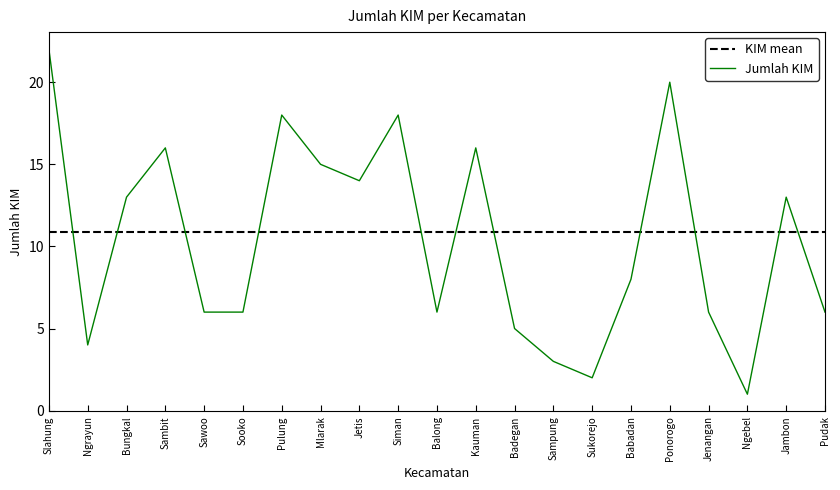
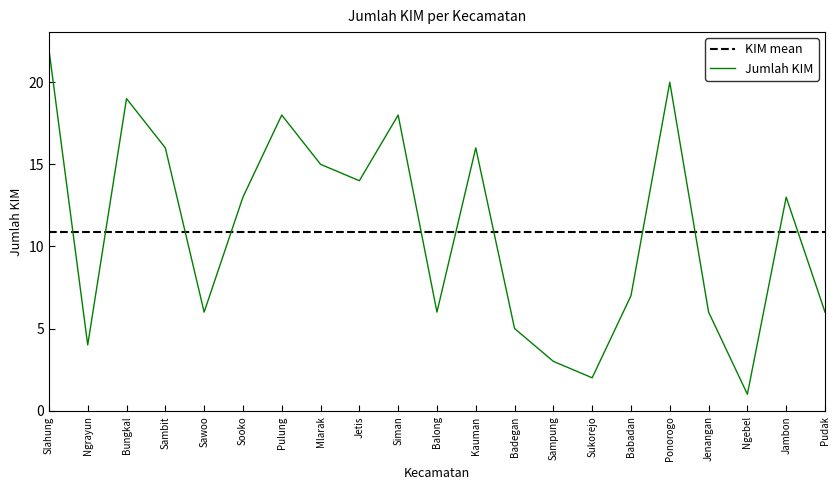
  {
    "KIM mean": {
      "Slahung": 11,
      "Ngrayun": 11,
      "Bungkal": 11,
      "Sambit": 11,
      "Sawoo": 11,
      "Sooko": 11,
      "Pulung": 11,
      "Mlarak": 11,
      "Jetis": 11,
      "Siman": 11,
      "Balong": 11,
      "Kauman": 11,
      "Badegan": 11,
      "Sampung": 11,
      "Sukorejo": 11,
      "Babadan": 11,
      "Ponorogo": 11,
      "Jenangan": 11,
      "Ngebel": 11,
      "Jambon": 11,
      "Pudak": 11
    },
    "Jumlah KIM": {
      "Slahung": 22,
      "Ngrayun": 4,
-     "Bungkal": 13,
+     "Bungkal": 19,
      "Sambit": 16,
      "Sawoo": 6,
-     "Sooko": 6,
+     "Sooko": 13,
      "Pulung": 18,
      "Mlarak": 15,
      "Jetis": 14,
      "Siman": 18,
      "Balong": 6,
      "Kauman": 16,
      "Badegan": 5,
      "Sampung": 3,
      "Sukorejo": 2,
-     "Babadan": 8,
+     "Babadan": 7,
      "Ponorogo": 20,
      "Jenangan": 6,
      "Ngebel": 1,
      "Jambon": 13,
      "Pudak": 6
    }
  }
